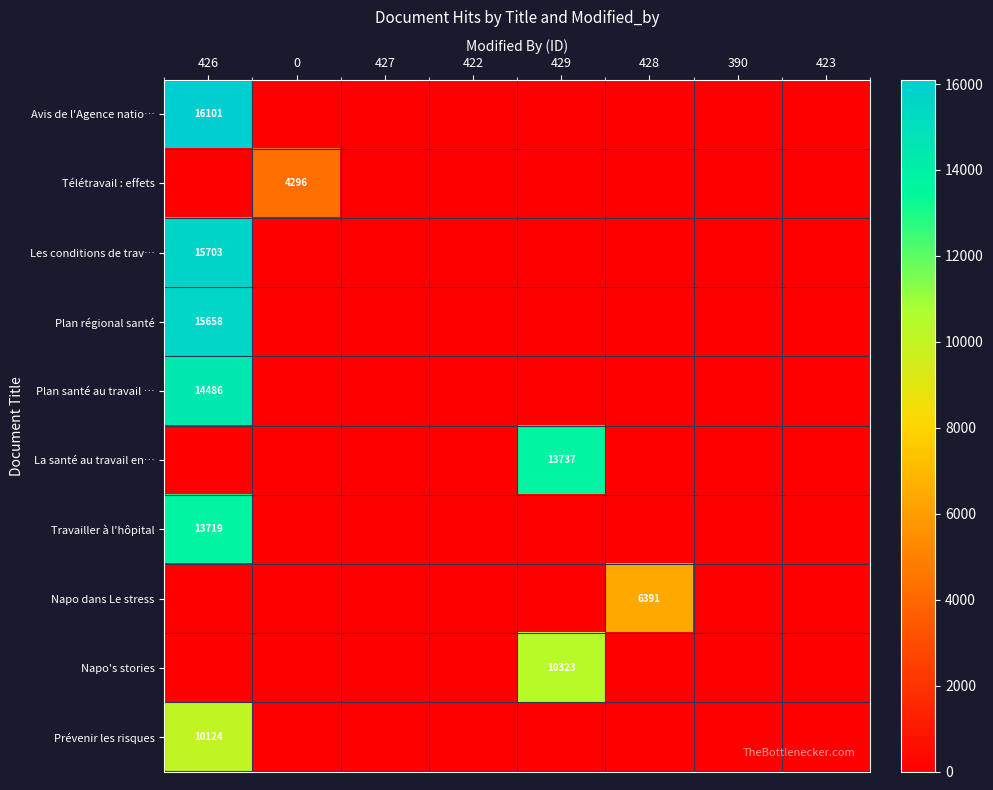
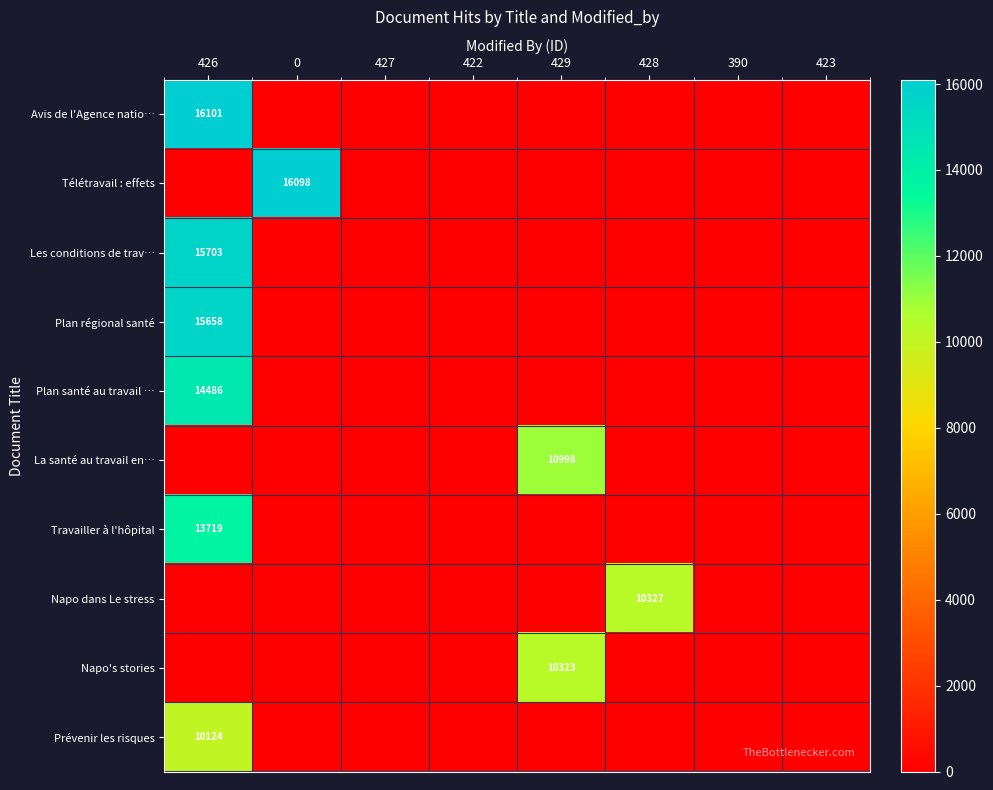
  {
    "Avis de l'Agence natio…": {
      "426": 16101
    },
    "Télétravail : effets": {
-     "0": 4296
+     "0": 16098
    },
    "Les conditions de trav…": {
      "426": 15703
    },
    "Plan régional santé": {
      "426": 15658
    },
    "Plan santé au travail …": {
      "426": 14486
    },
    "La santé au travail en…": {
-     "429": 13737
+     "429": 10998
    },
    "Travailler à l'hôpital": {
      "426": 13719
    },
    "Napo dans Le stress": {
-     "428": 6391
+     "428": 10327
    },
    "Napo's stories": {
      "429": 10323
    },
    "Prévenir les risques": {
      "426": 10124
    }
  }
